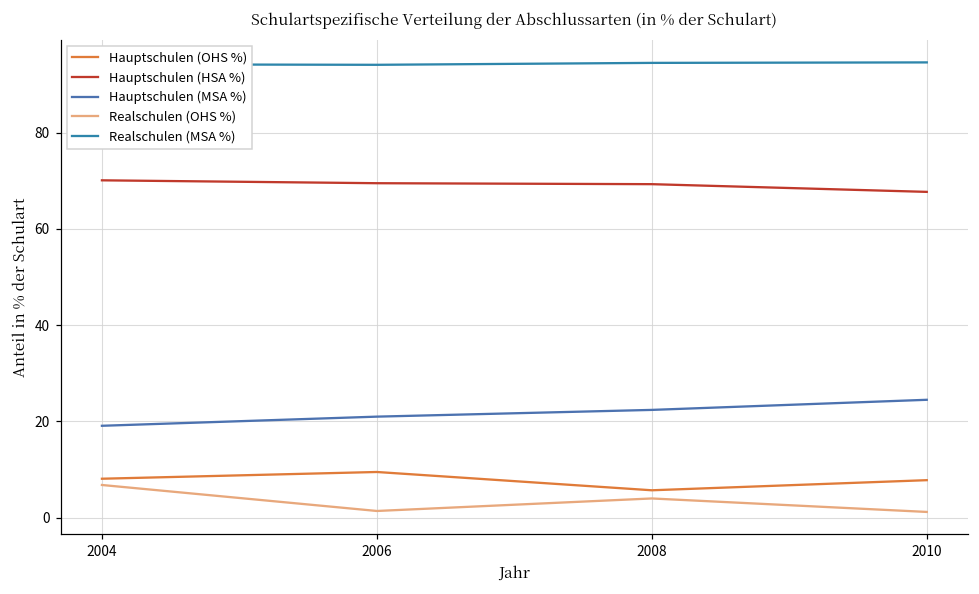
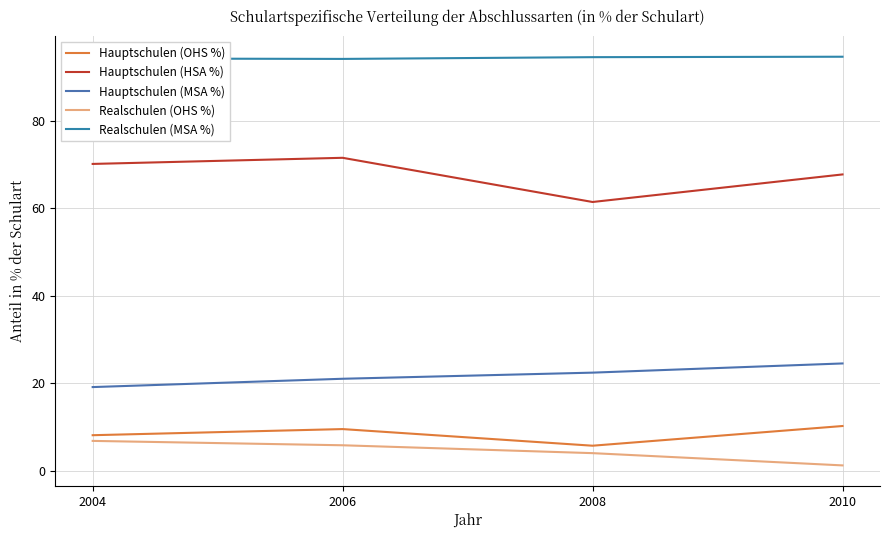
  {
    "Hauptschulen (OHS %)": {
      "2004": 8,
      "2006": 10,
      "2008": 6,
-     "2010": 8
+     "2010": 10
    },
    "Hauptschulen (HSA %)": {
      "2004": 70,
-     "2006": 70,
-     "2008": 69,
+     "2006": 72,
+     "2008": 61,
      "2010": 68
    },
    "Realschulen (OHS %)": {
      "2004": 7,
-     "2006": 1,
+     "2006": 6,
      "2008": 4,
      "2010": 1
    }
  }
